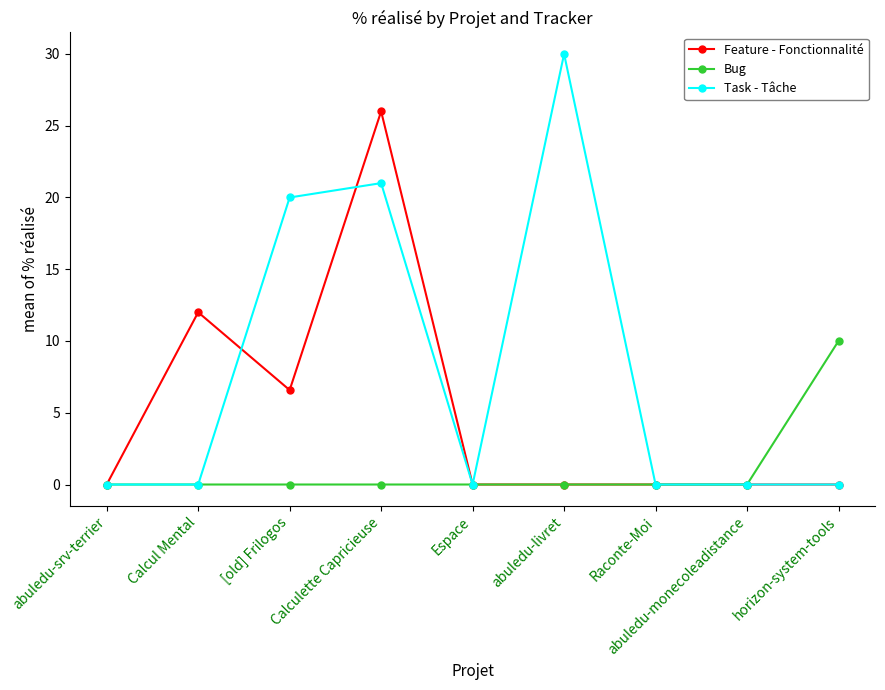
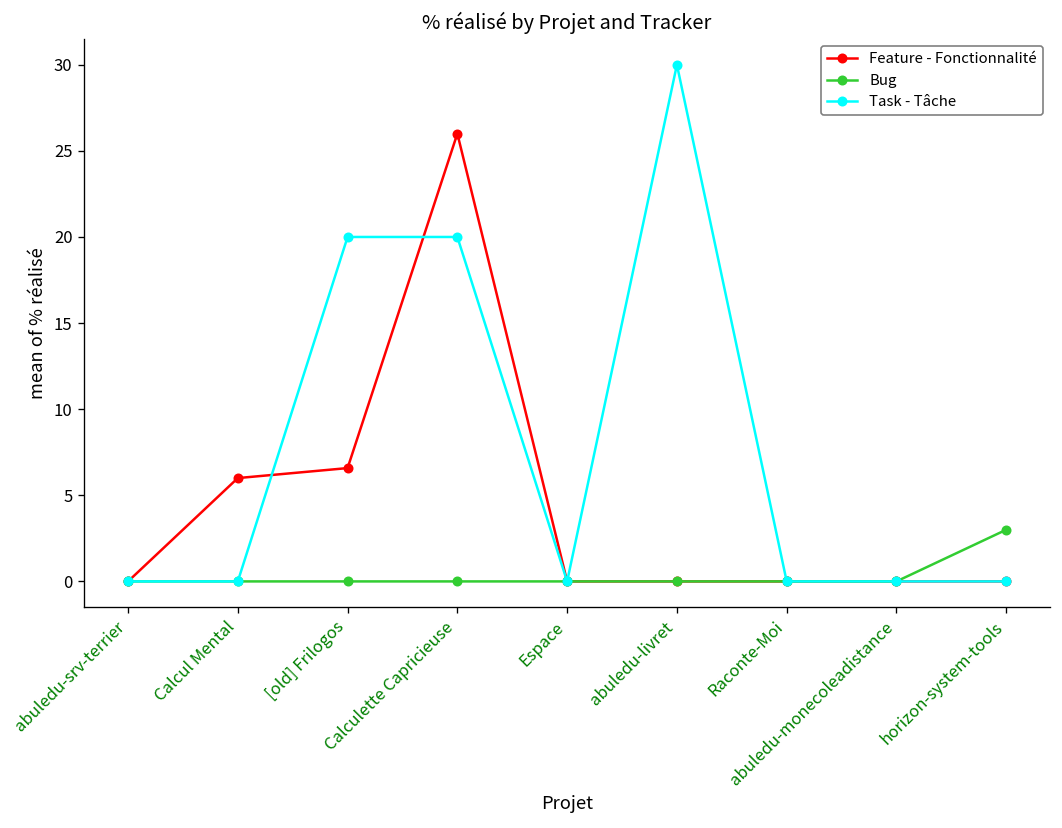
  {
    "Feature - Fonctionnalité": {
-     "Calcul Mental": 12,
+     "Calcul Mental": 6,
      "[old] Frilogos": 6.6,
      "Calculette Capricieuse": 26
    },
    "Bug": {
      "[old] Frilogos": 0,
      "Calculette Capricieuse": 0,
-     "horizon-system-tools": 10
+     "horizon-system-tools": 3
    },
    "Task - Tâche": {
      "[old] Frilogos": 20,
-     "Calculette Capricieuse": 21,
+     "Calculette Capricieuse": 20,
      "abuledu-livret": 30
    }
  }
